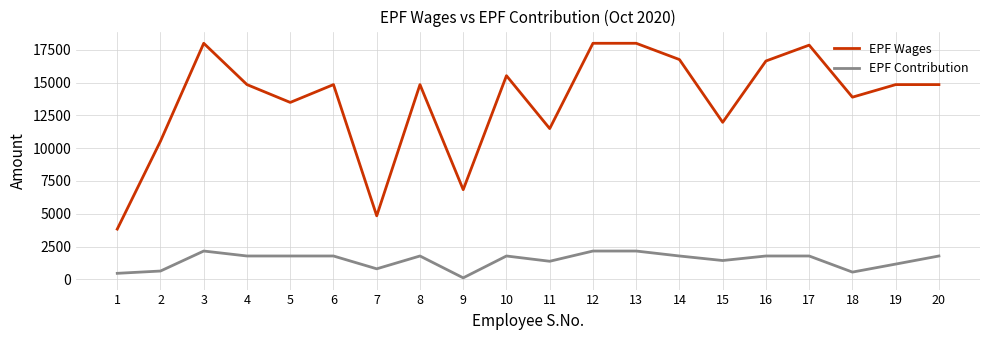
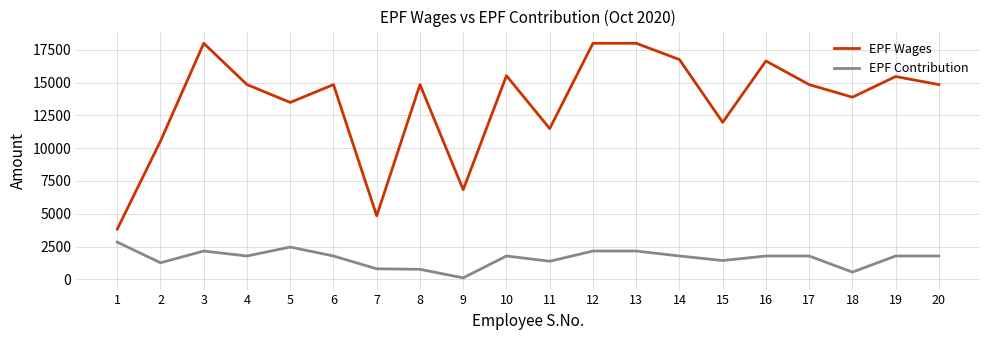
  {
    "EPF Wages": {
      "1": 3800,
      "2": 10500,
      "3": 18000,
      "4": 14800,
      "5": 13500,
      "6": 14800,
      "7": 4800,
      "8": 14800,
      "9": 6800,
      "10": 15500,
      "11": 11500,
      "12": 18000,
      "13": 18000,
      "14": 16800,
      "15": 12000,
      "16": 16600,
-     "17": 17900,
+     "17": 14800,
      "18": 13900,
-     "19": 14800,
+     "19": 15500,
      "20": 14800
    },
    "EPF Contribution": {
-     "1": 500,
-     "2": 600,
+     "1": 2800,
+     "2": 1300,
      "3": 2200,
      "4": 1800,
-     "5": 1800,
+     "5": 2500,
      "6": 1800,
      "7": 800,
-     "8": 1800,
+     "8": 800,
      "9": 100,
      "10": 1800,
      "11": 1400,
      "12": 2200,
      "13": 2200,
      "14": 1800,
      "15": 1400,
      "16": 1800,
      "17": 1800,
      "18": 600,
-     "19": 1200,
+     "19": 1800,
      "20": 1800
    }
  }
